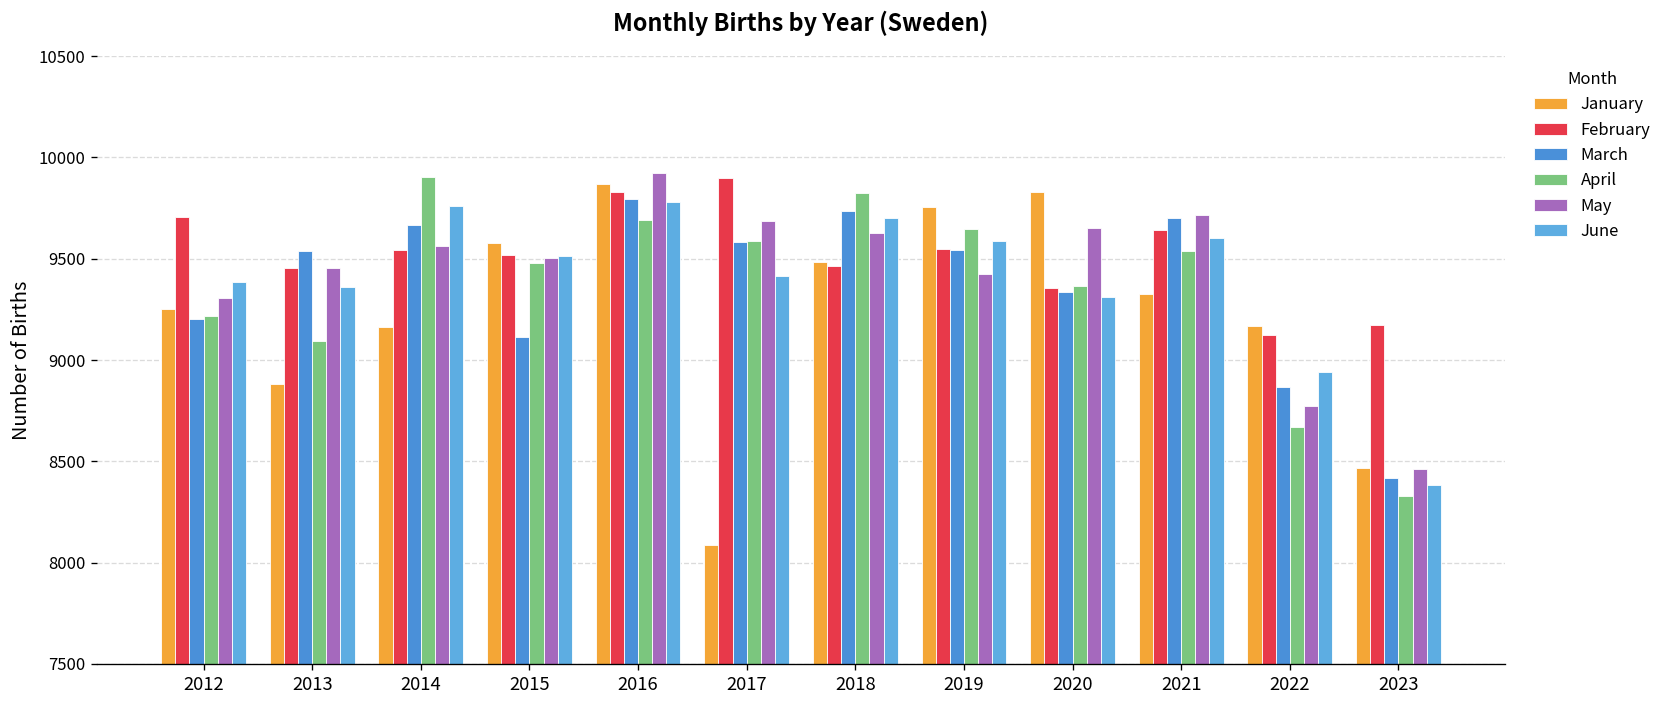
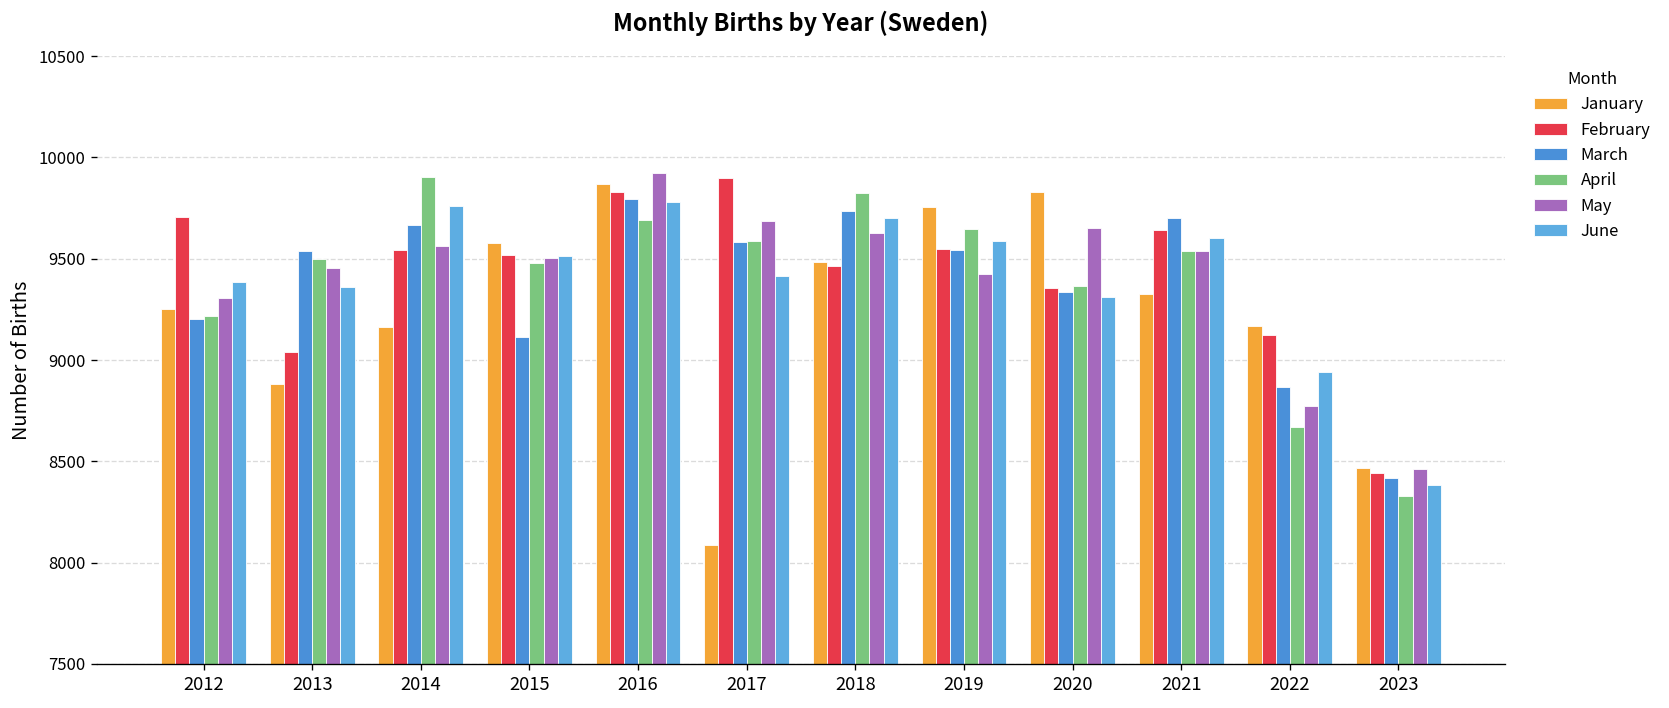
  {
    "January": {
      "2012": 9250,
      "2013": 8880,
      "2014": 9160,
      "2015": 9580,
      "2016": 9870,
      "2017": 8090,
      "2018": 9480,
      "2019": 9760,
      "2020": 9830,
      "2021": 9330,
      "2022": 9170,
      "2023": 8470
    },
    "February": {
      "2012": 9710,
-     "2013": 9450,
+     "2013": 9040,
      "2014": 9550,
      "2015": 9520,
      "2016": 9830,
      "2017": 9900,
      "2018": 9460,
      "2019": 9550,
      "2020": 9350,
      "2021": 9640,
      "2022": 9120,
-     "2023": 9170
+     "2023": 8440
    },
    "April": {
      "2012": 9220,
-     "2013": 9090,
+     "2013": 9500,
      "2014": 9900,
      "2015": 9480,
      "2016": 9690,
      "2017": 9590,
      "2018": 9830,
      "2019": 9650,
      "2020": 9360,
      "2021": 9540,
      "2022": 8670,
      "2023": 8330
    },
    "May": {
      "2012": 9310,
      "2013": 9450,
      "2014": 9560,
      "2015": 9500,
      "2016": 9920,
      "2017": 9690,
      "2018": 9630,
      "2019": 9430,
      "2020": 9650,
-     "2021": 9720,
+     "2021": 9540,
      "2022": 8770,
      "2023": 8460
    }
  }
